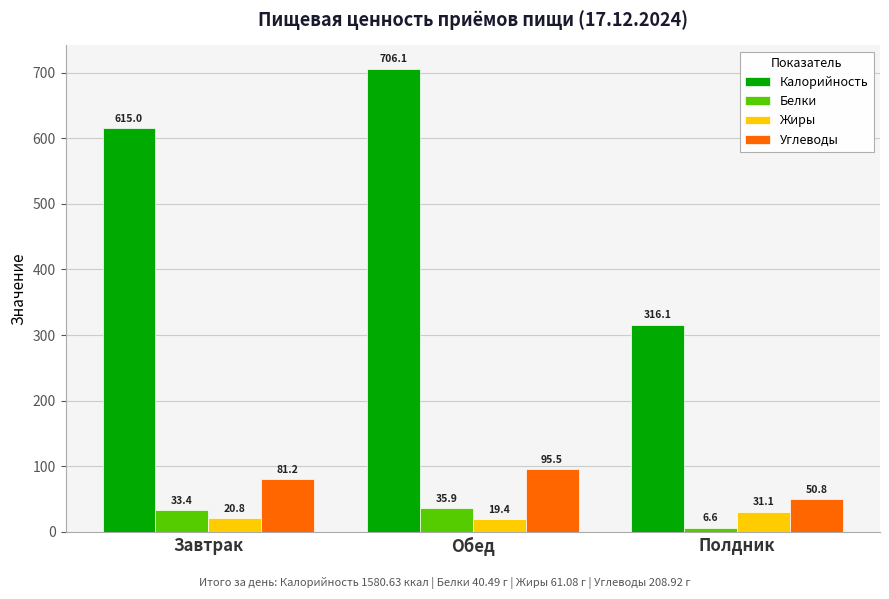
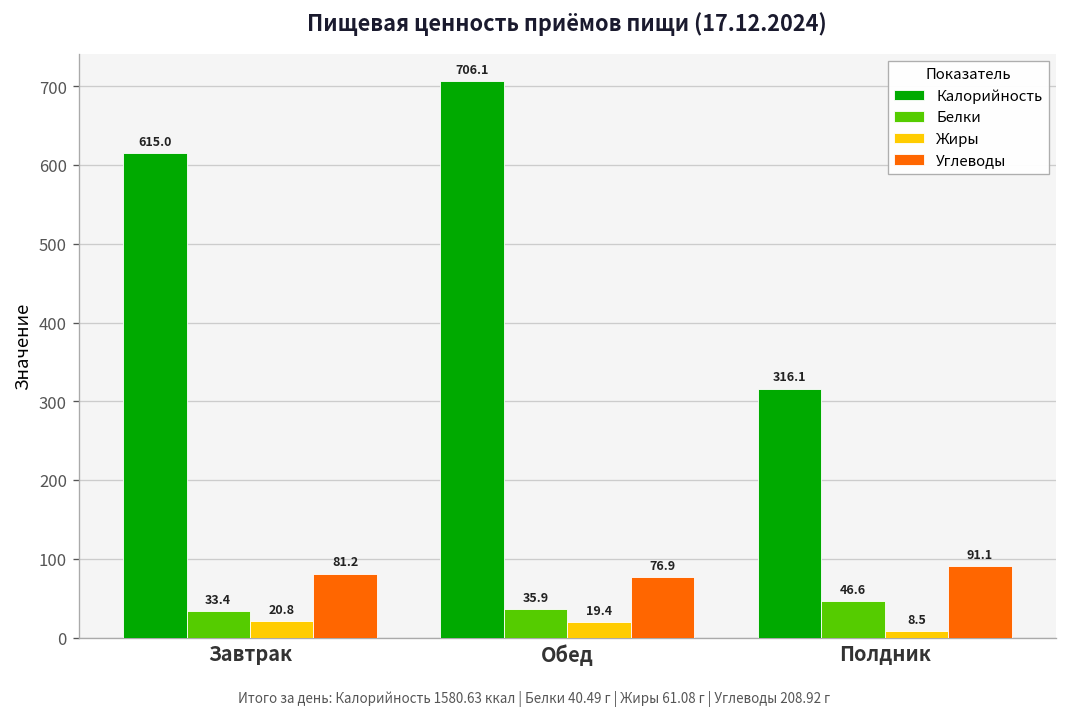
  {
    "Калорийность": {
      "Завтрак": 615.0,
      "Обед": 706.1,
      "Полдник": 316.1
    },
    "Белки": {
      "Завтрак": 33.4,
      "Обед": 35.9,
-     "Полдник": 6.6
+     "Полдник": 46.6
    },
    "Жиры": {
      "Завтрак": 20.8,
      "Обед": 19.4,
-     "Полдник": 31.1
+     "Полдник": 8.5
    },
    "Углеводы": {
      "Завтрак": 81.2,
-     "Обед": 95.5,
-     "Полдник": 50.8
+     "Обед": 76.9,
+     "Полдник": 91.1
    }
  }
